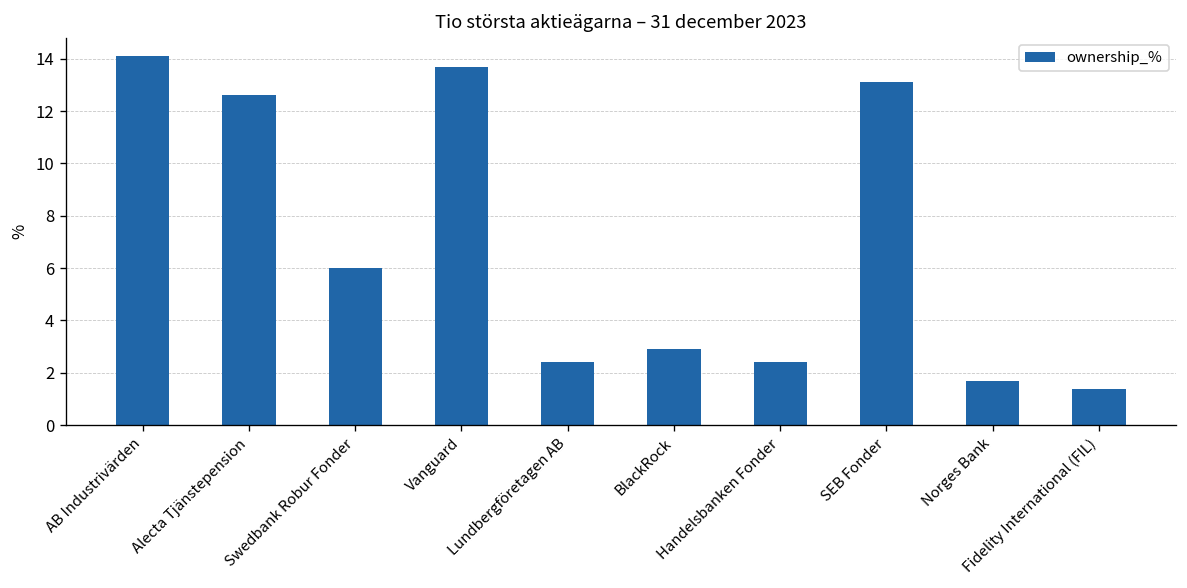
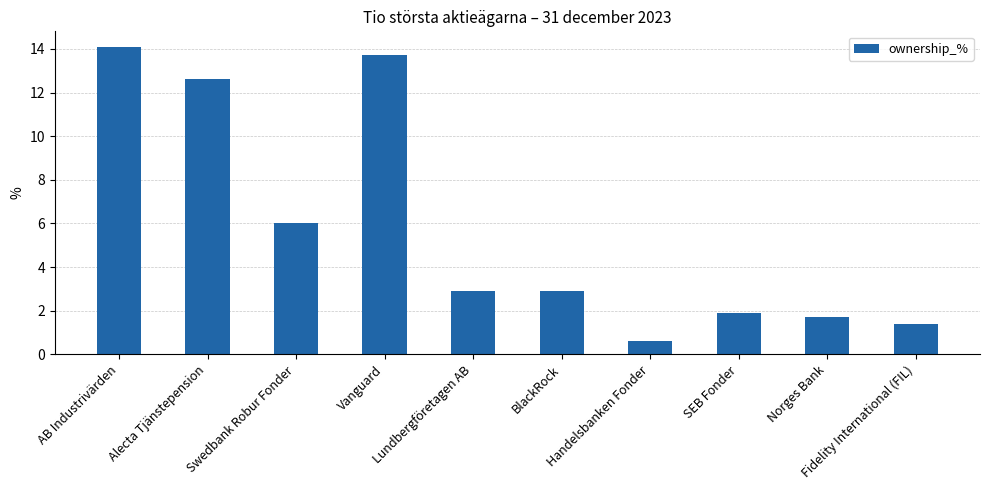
  {
    "AB Industrivärden": 14.1,
    "Alecta Tjänstepension": 12.6,
    "Swedbank Robur Fonder": 6.0,
    "Vanguard": 13.7,
-   "Lundbergföretagen AB": 2.4,
+   "Lundbergföretagen AB": 2.9,
    "BlackRock": 2.9,
-   "Handelsbanken Fonder": 2.4,
-   "SEB Fonder": 13.1,
+   "Handelsbanken Fonder": 0.6,
+   "SEB Fonder": 1.9,
    "Norges Bank": 1.7,
    "Fidelity International (FIL)": 1.4
  }
